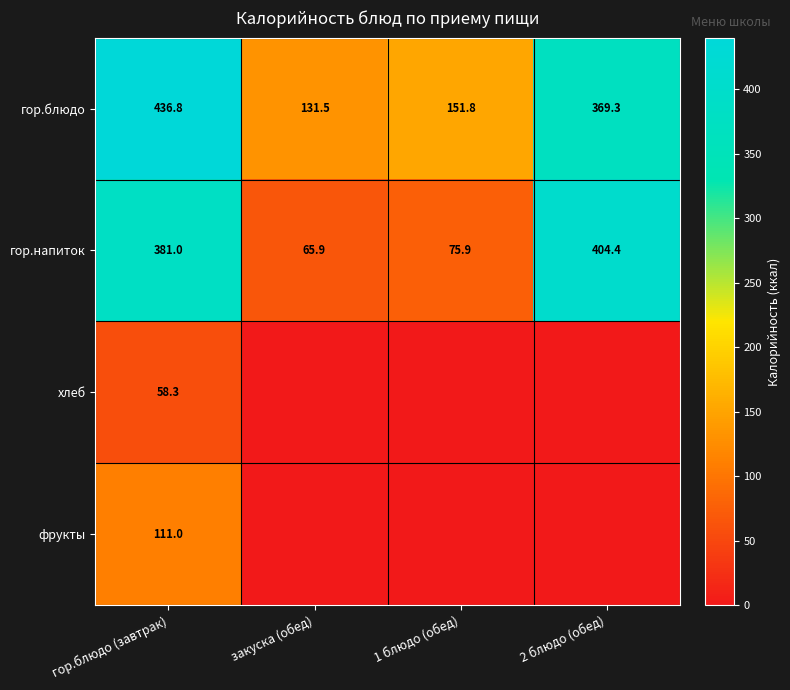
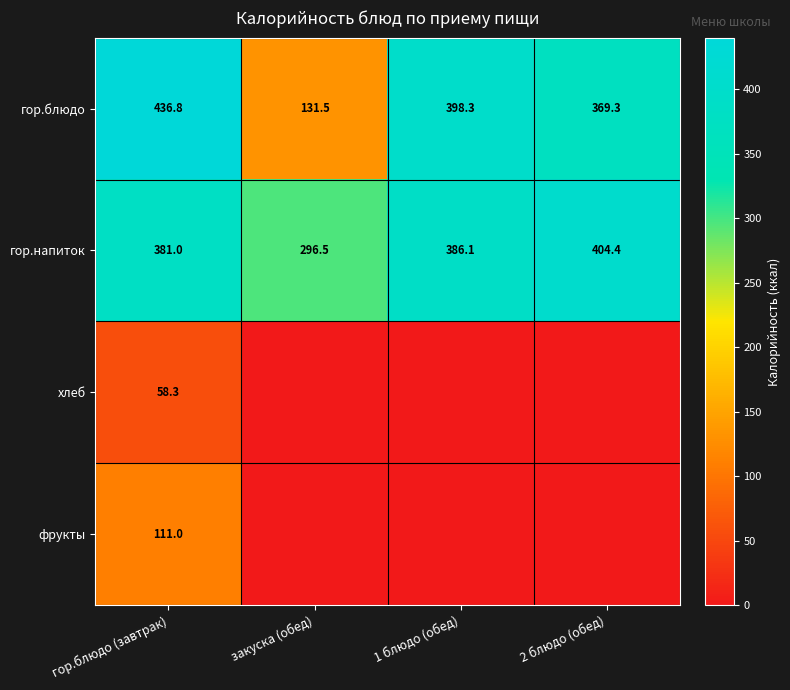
  {
    "гор.блюдо": {
      "гор.блюдо (завтрак)": 436.8,
      "закуска (обед)": 131.5,
-     "1 блюдо (обед)": 151.8,
+     "1 блюдо (обед)": 398.3,
      "2 блюдо (обед)": 369.3
    },
    "гор.напиток": {
      "гор.блюдо (завтрак)": 381.0,
-     "закуска (обед)": 65.9,
-     "1 блюдо (обед)": 75.9,
+     "закуска (обед)": 296.5,
+     "1 блюдо (обед)": 386.1,
      "2 блюдо (обед)": 404.4
    },
    "хлеб": {
      "гор.блюдо (завтрак)": 58.3
    },
    "фрукты": {
      "гор.блюдо (завтрак)": 111.0
    }
  }
